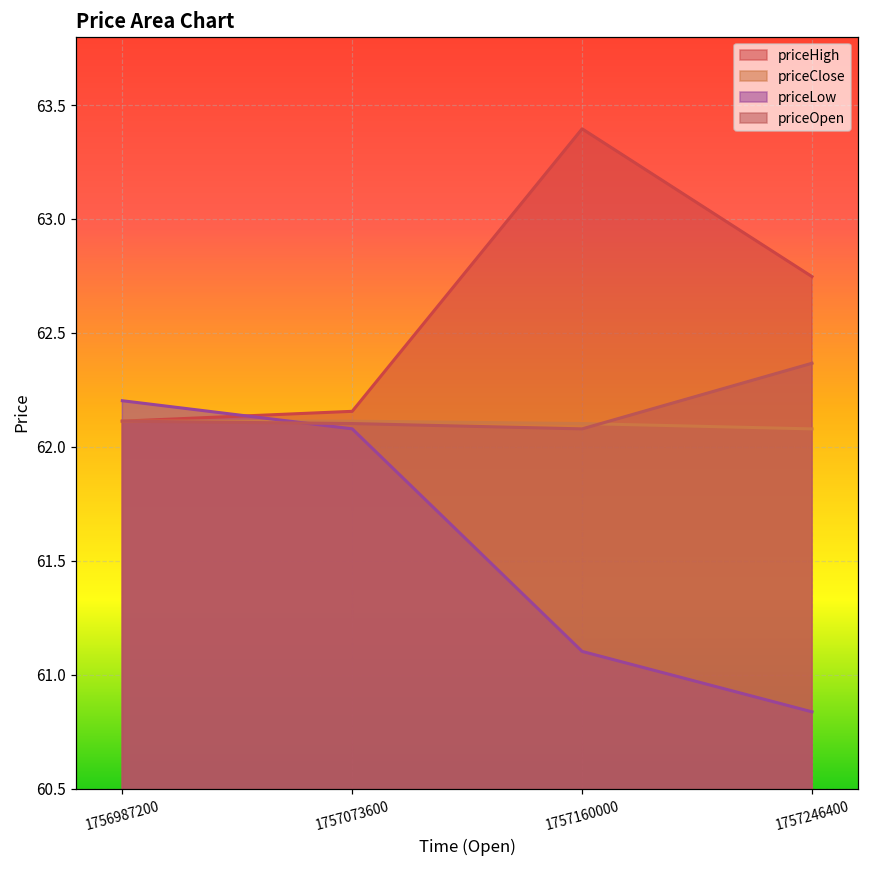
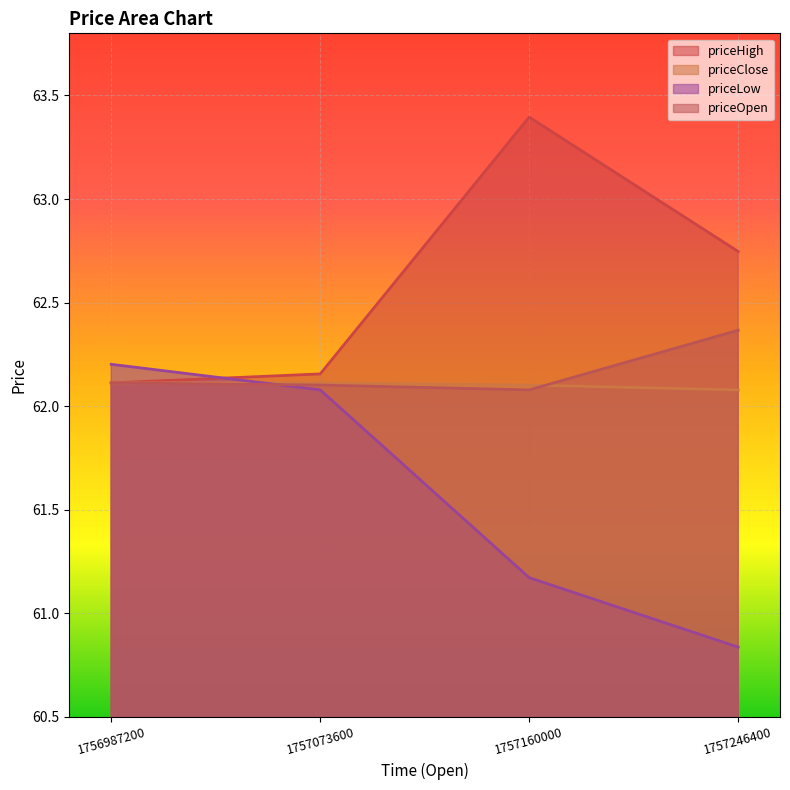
  {
    "priceLow": {
      "1756987200": 62.20,
      "1757073600": 62.08,
-     "1757160000": 61.10,
+     "1757160000": 61.17,
      "1757246400": 60.84
    }
  }
